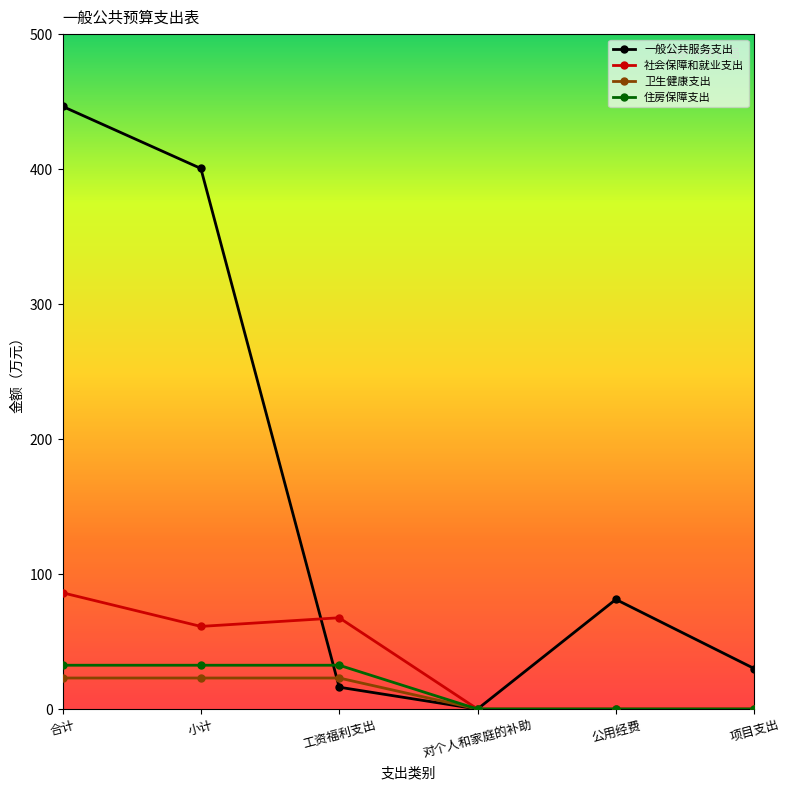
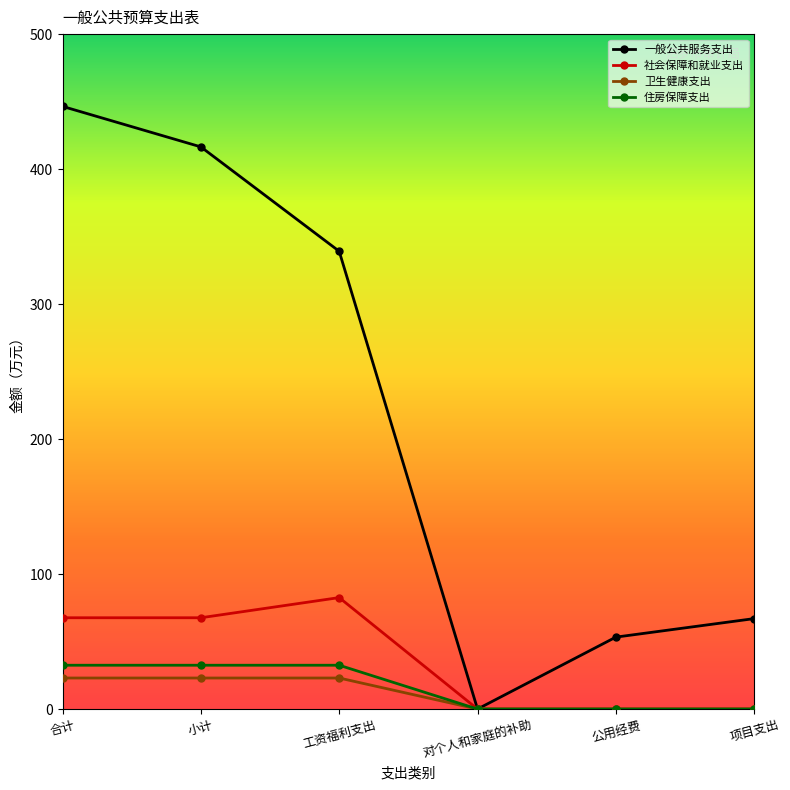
  {
    "一般公共服务支出": {
      "合计": 446,
-     "小计": 400,
-     "工资福利支出": 16,
-     "公用经费": 81,
-     "项目支出": 30
+     "小计": 416,
+     "工资福利支出": 339,
+     "公用经费": 53,
+     "项目支出": 67
    },
    "社会保障和就业支出": {
-     "合计": 86,
-     "小计": 61,
-     "工资福利支出": 68
+     "合计": 68,
+     "小计": 68,
+     "工资福利支出": 83
    },
    "卫生健康支出": {
      "合计": 23,
      "小计": 23,
      "工资福利支出": 23
    },
    "住房保障支出": {
      "合计": 32,
      "小计": 32,
      "工资福利支出": 32
    }
  }
